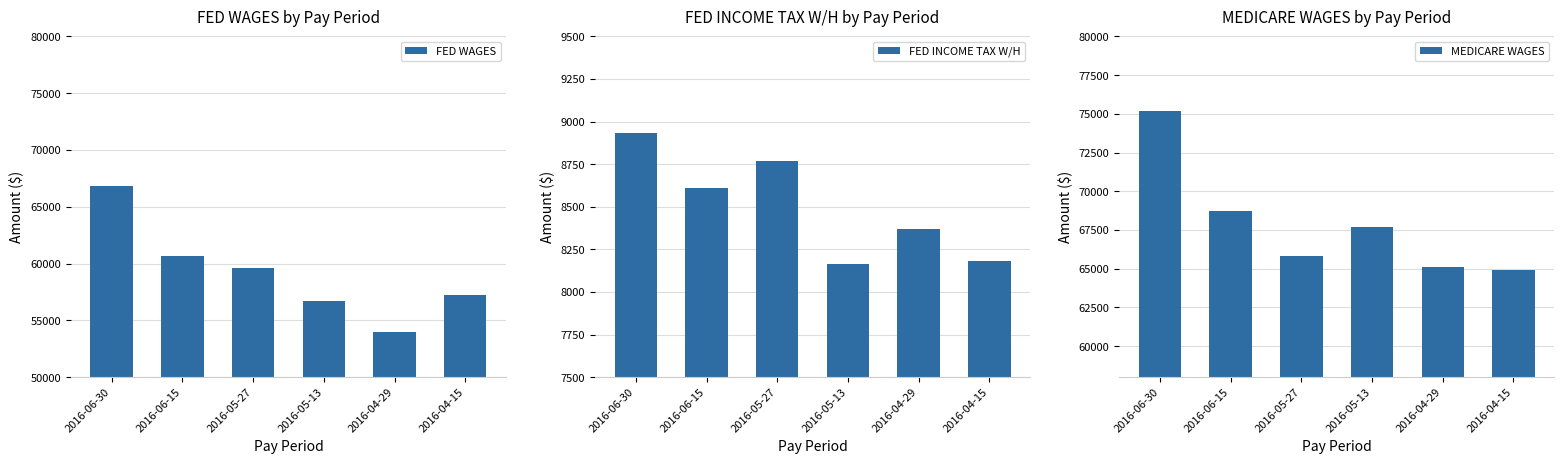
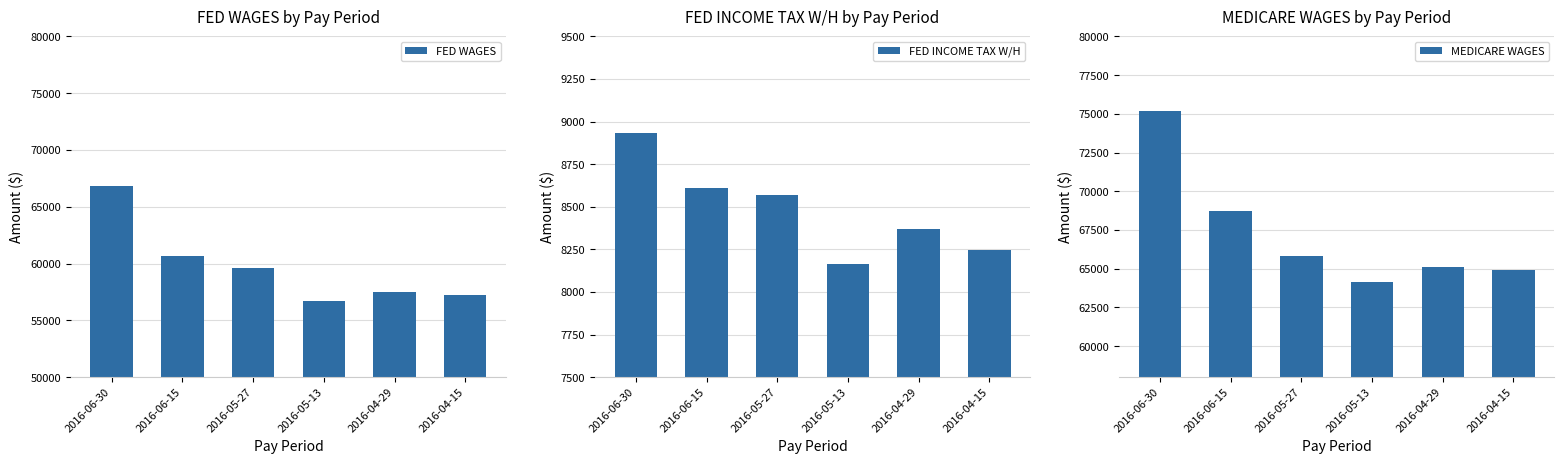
  {
    "FED WAGES by Pay Period": {
      "2016-06-30": 66800,
      "2016-06-15": 60700,
      "2016-05-27": 59600,
      "2016-05-13": 56700,
-     "2016-04-29": 54000,
+     "2016-04-29": 57500,
      "2016-04-15": 57200
    },
    "FED INCOME TAX W/H by Pay Period": {
      "2016-06-30": 8940,
      "2016-06-15": 8610,
-     "2016-05-27": 8770,
+     "2016-05-27": 8570,
      "2016-05-13": 8160,
      "2016-04-29": 8370,
-     "2016-04-15": 8180
+     "2016-04-15": 8250
    },
    "MEDICARE WAGES by Pay Period": {
      "2016-06-30": 75200,
      "2016-06-15": 68700,
      "2016-05-27": 65800,
-     "2016-05-13": 67700,
+     "2016-05-13": 64100,
      "2016-04-29": 65100,
      "2016-04-15": 64900
    }
  }
